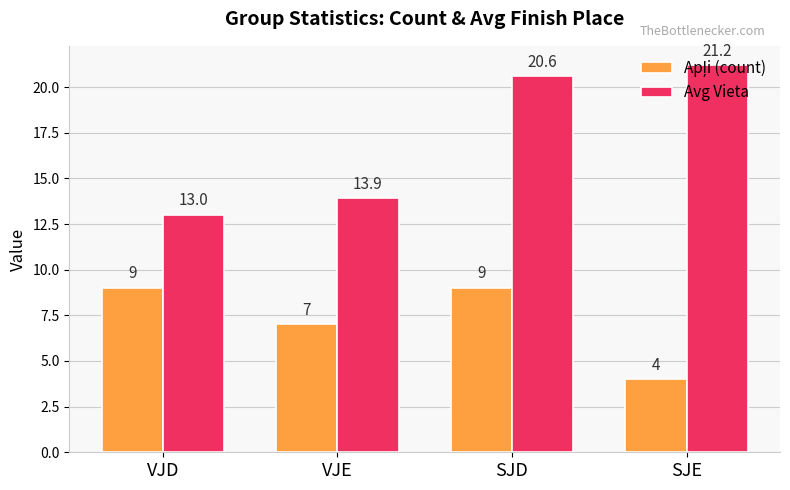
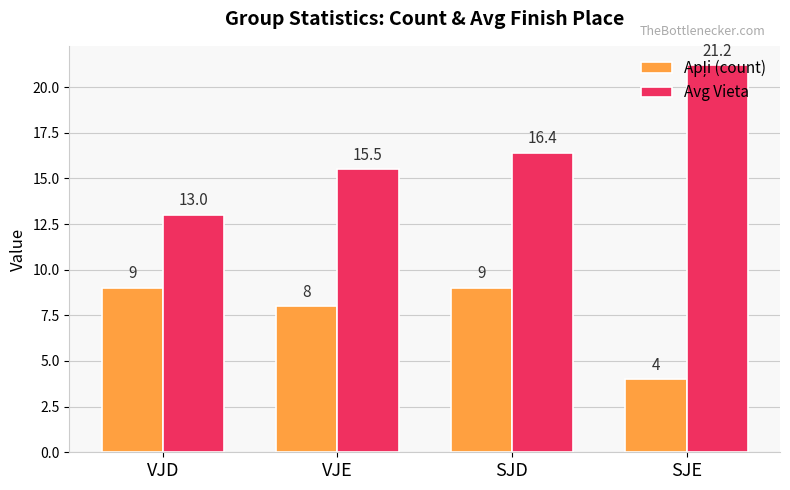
  {
    "Apļi (count)": {
      "VJD": 9,
-     "VJE": 7,
+     "VJE": 8,
      "SJD": 9,
      "SJE": 4
    },
    "Avg Vieta": {
      "VJD": 13.0,
-     "VJE": 13.9,
-     "SJD": 20.6,
+     "VJE": 15.5,
+     "SJD": 16.4,
      "SJE": 21.2
    }
  }
